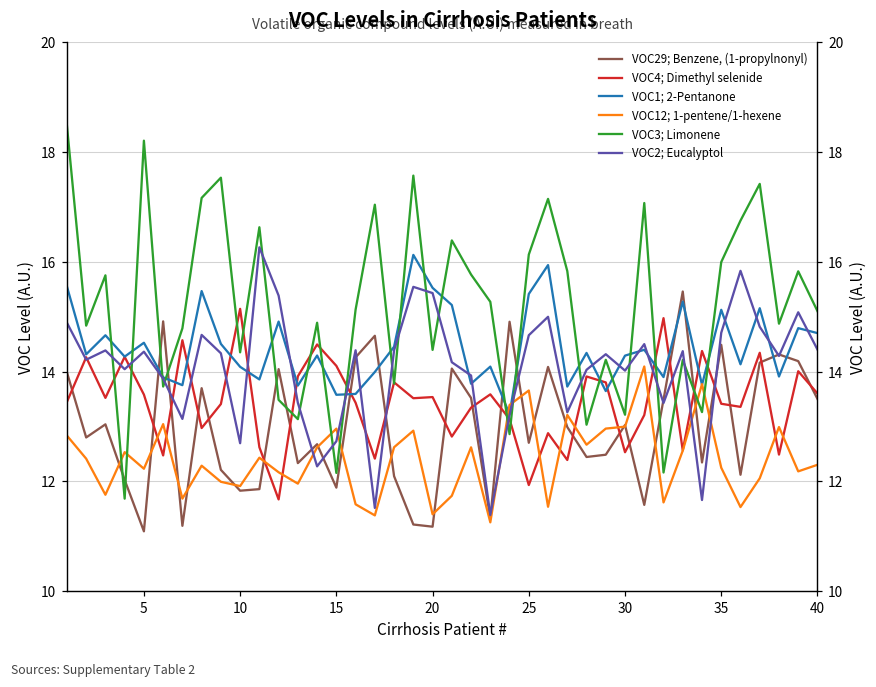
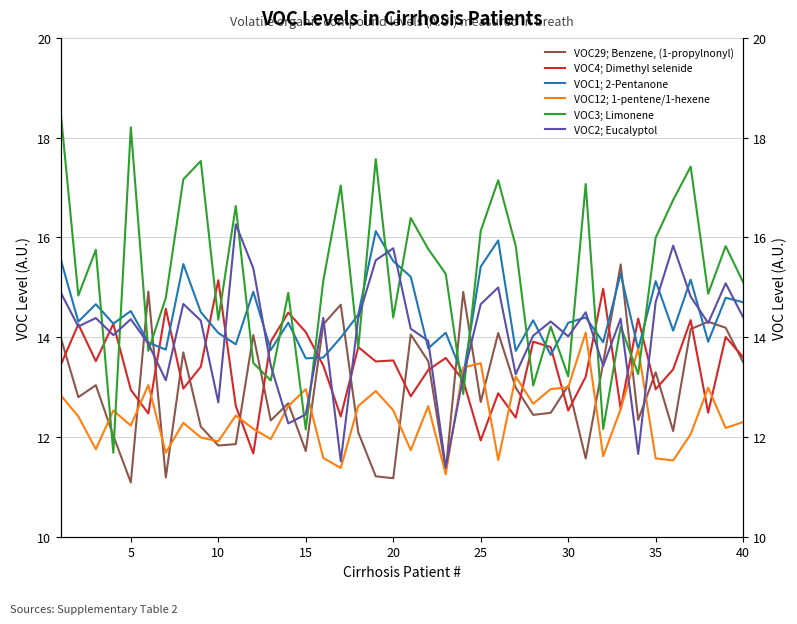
  {
    "VOC29; Benzene, (1-propylnonyl)": {
      "5": 11.1,
      "10": 11.8,
-     "15": 11.9,
+     "15": 11.7,
      "20": 11.2,
      "25": 12.7,
-     "35": 14.5,
+     "35": 13.3,
      "40": 13.5
    },
    "VOC4; Dimethyl selenide": {
-     "5": 13.6,
+     "5": 12.9,
      "10": 15.1,
      "15": 14.1,
      "20": 13.5,
      "25": 11.9,
      "30": 12.5,
-     "35": 13.4,
+     "35": 13.0,
      "40": 13.6
    },
    "VOC1; 2-Pentanone": {
      "5": 14.5,
      "10": 14.1,
      "15": 13.6,
      "20": 15.5,
      "25": 15.4,
      "30": 14.3,
      "35": 15.1,
      "40": 14.7
    },
    "VOC12; 1-pentene/1-hexene": {
      "5": 12.2,
      "10": 11.9,
      "15": 13.0,
-     "20": 11.4,
-     "25": 13.7,
-     "35": 12.2,
+     "20": 12.5,
+     "25": 13.5,
+     "35": 11.6,
      "40": 12.3
    },
    "VOC3; Limonene": {
      "5": 18.2,
      "10": 14.3,
      "15": 12.2,
      "20": 14.4,
      "25": 16.1,
      "30": 13.2,
      "35": 16.0,
      "40": 15.1
    },
    "VOC2; Eucalyptol": {
      "5": 14.4,
      "10": 12.7,
-     "15": 12.7,
-     "20": 15.4,
+     "15": 12.5,
+     "20": 15.8,
      "25": 14.7,
      "30": 14.0,
      "35": 14.7,
      "40": 14.4
    }
  }
